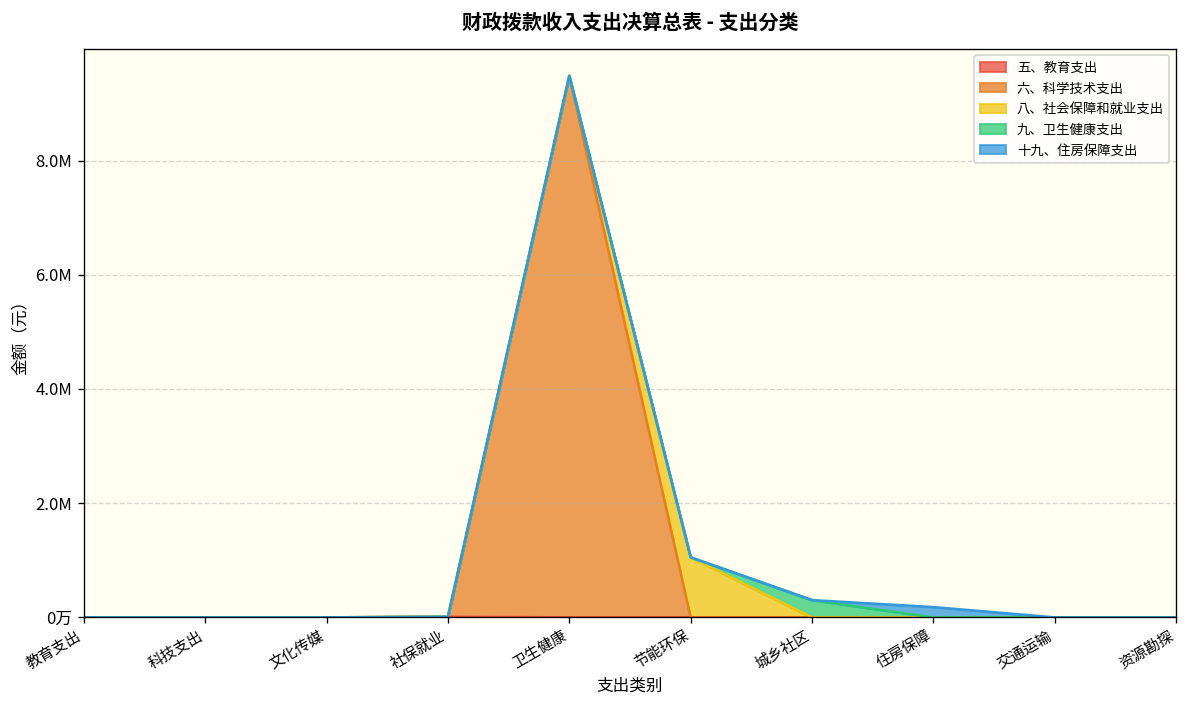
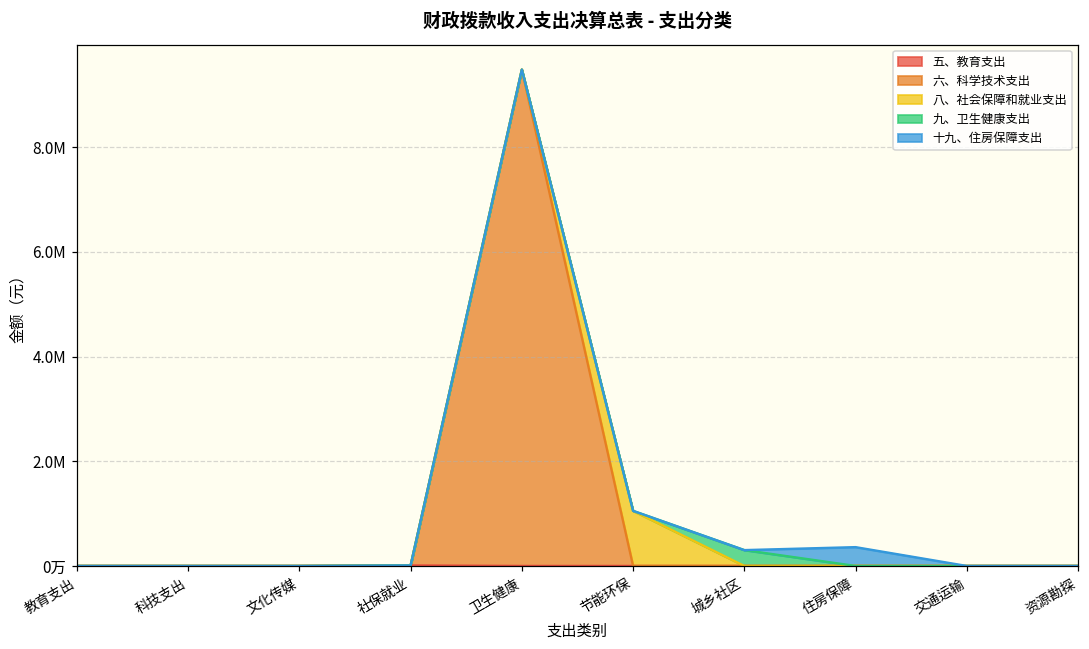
  {
    "十九、住房保障支出": {
-     "住房保障": 200000
+     "住房保障": 400000
    }
  }
